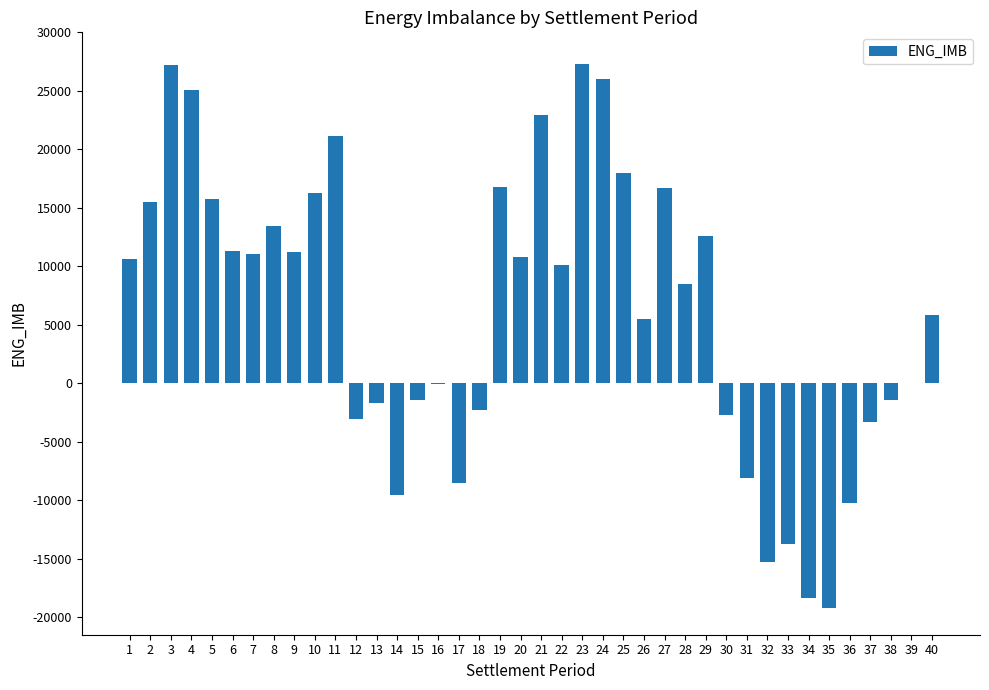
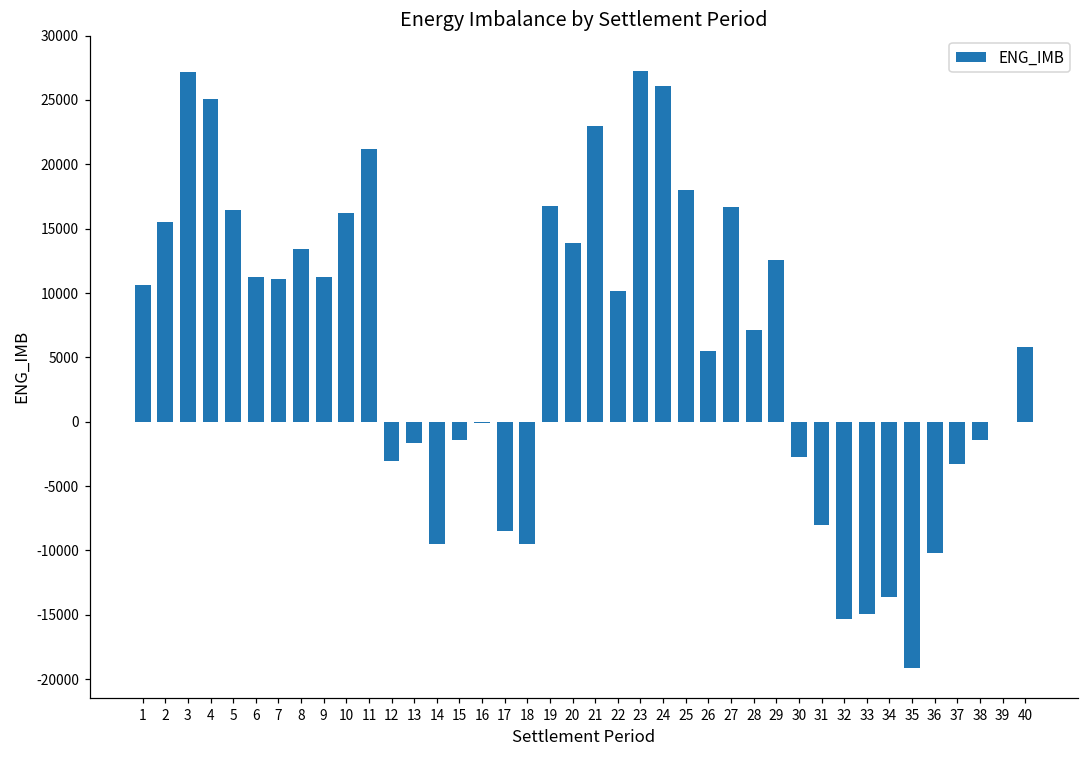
  {
    "1": 10700,
    "2": 15500,
    "3": 27200,
    "4": 25100,
-   "5": 15800,
+   "5": 16500,
    "6": 11300,
    "7": 11100,
    "8": 13400,
    "9": 11300,
    "10": 16200,
    "11": 21200,
    "12": -3000,
    "13": -1700,
    "14": -9500,
    "15": -1400,
    "17": -8500,
-   "18": -2200,
+   "18": -9500,
    "19": 16700,
-   "20": 10800,
+   "20": 13900,
    "21": 23000,
    "22": 10100,
    "23": 27300,
    "24": 26000,
    "25": 18000,
    "26": 5500,
    "27": 16700,
-   "28": 8500,
+   "28": 7100,
    "29": 12600,
    "30": -2700,
    "31": -8100,
    "32": -15300,
-   "33": -13700,
-   "34": -18400,
+   "33": -14900,
+   "34": -13600,
    "35": -19200,
    "36": -10200,
    "37": -3300,
    "38": -1400,
    "40": 5800
  }
